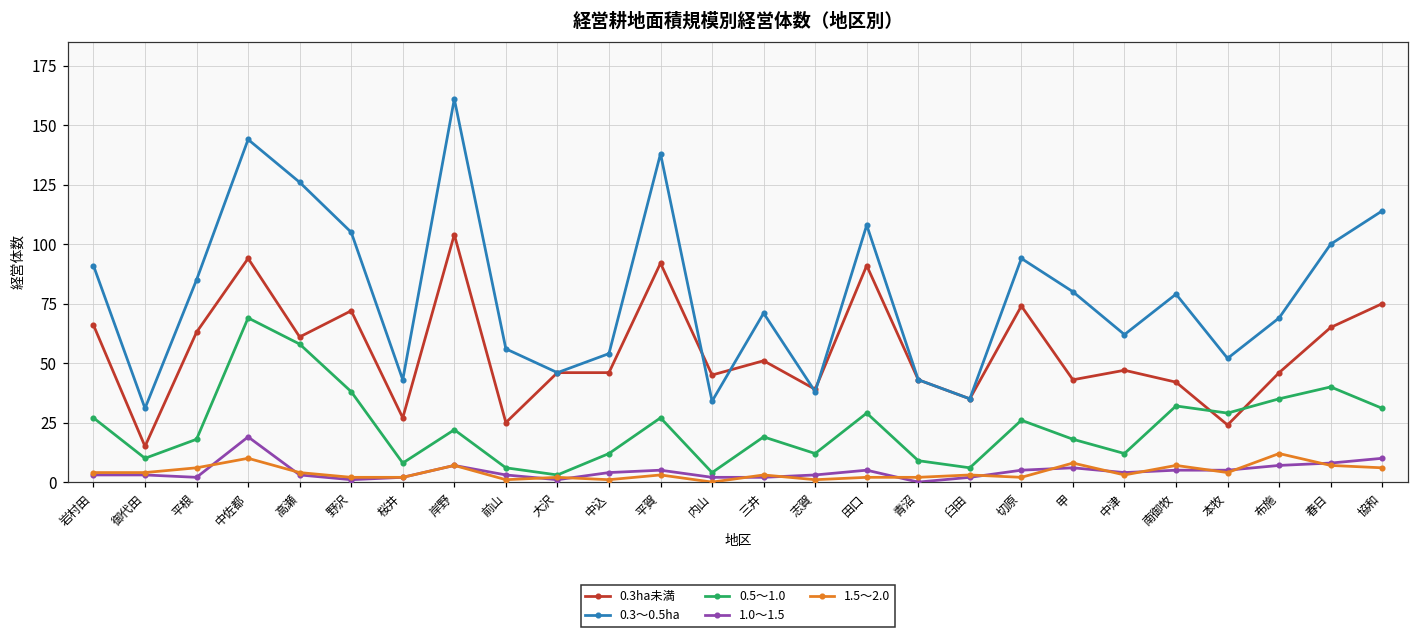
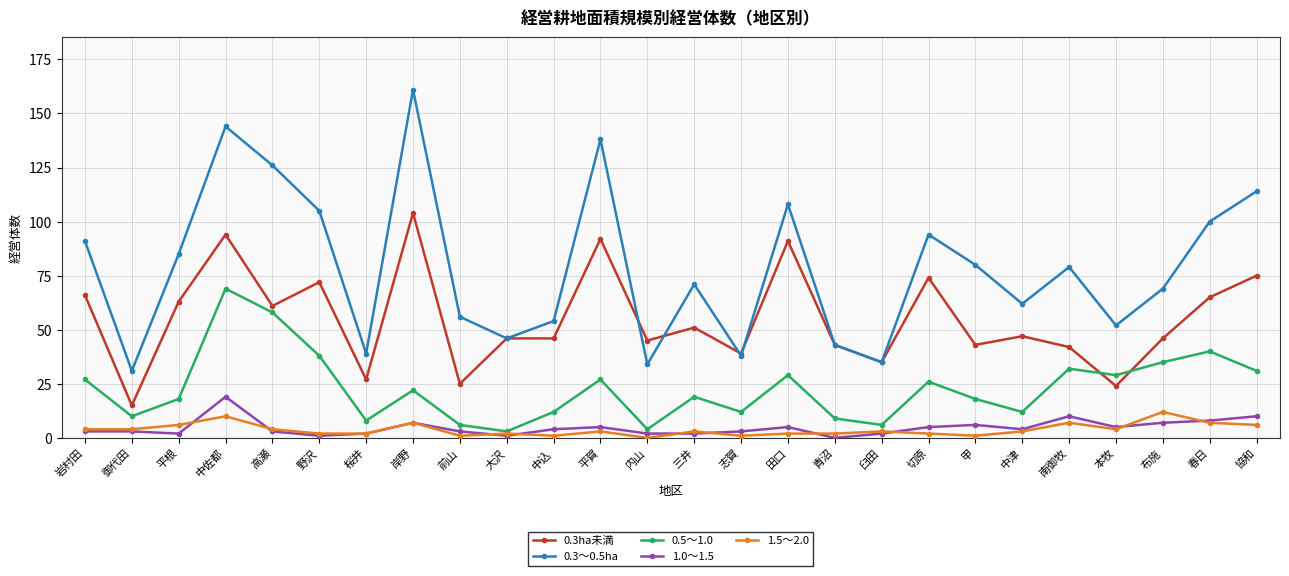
  {
    "0.3ha未満": {
      "岩村田": 66,
      "御代田": 15,
      "平根": 63,
      "中佐都": 94,
      "高瀬": 61,
      "野沢": 72,
      "桜井": 27,
      "岸野": 104,
      "前山": 25,
      "中込": 46,
      "平賀": 92,
      "内山": 45,
      "三井": 51,
      "田口": 91,
      "切原": 74,
      "甲": 43,
      "中津": 47,
      "南御牧": 42,
      "本牧": 24,
      "布施": 46,
      "春日": 65,
      "協和": 75
    },
    "0.3～0.5ha": {
      "岩村田": 91,
      "御代田": 31,
      "平根": 85,
      "中佐都": 144,
      "高瀬": 126,
      "野沢": 105,
-     "桜井": 43,
+     "桜井": 39,
      "岸野": 161,
      "前山": 56,
      "中込": 54,
      "平賀": 138,
      "内山": 34,
      "三井": 71,
      "田口": 108,
      "切原": 94,
      "甲": 80,
      "中津": 62,
      "南御牧": 79,
      "本牧": 52,
      "布施": 69,
      "春日": 100,
      "協和": 114
    },
    "0.5～1.0": {
      "岩村田": 27,
      "御代田": 10,
      "平根": 18,
      "中佐都": 69,
      "高瀬": 58,
      "野沢": 38,
      "桜井": 8,
      "岸野": 22,
      "前山": 6,
      "中込": 12,
      "平賀": 27,
      "内山": 4,
      "三井": 19,
      "志賀": 12,
      "田口": 29,
      "青沼": 9,
      "臼田": 6,
      "切原": 26,
      "甲": 18,
      "中津": 12,
      "南御牧": 32,
      "本牧": 29,
      "布施": 35,
      "春日": 40,
      "協和": 31
    },
    "1.0～1.5": {
      "平根": 2,
      "中佐都": 19,
      "前山": 3,
      "中込": 4,
      "平賀": 5,
      "内山": 2,
      "志賀": 3,
      "田口": 5,
      "青沼": 0,
      "切原": 5,
      "甲": 6,
-     "南御牧": 5,
+     "南御牧": 10,
      "布施": 7,
      "協和": 10
    },
    "1.5～2.0": {
      "平根": 6,
      "中佐都": 10,
      "前山": 1,
      "中込": 1,
      "平賀": 3,
      "内山": 0,
      "志賀": 1,
      "田口": 2,
      "青沼": 2,
      "切原": 2,
-     "甲": 8,
+     "甲": 1,
      "南御牧": 7,
      "布施": 12,
      "協和": 6
    }
  }
